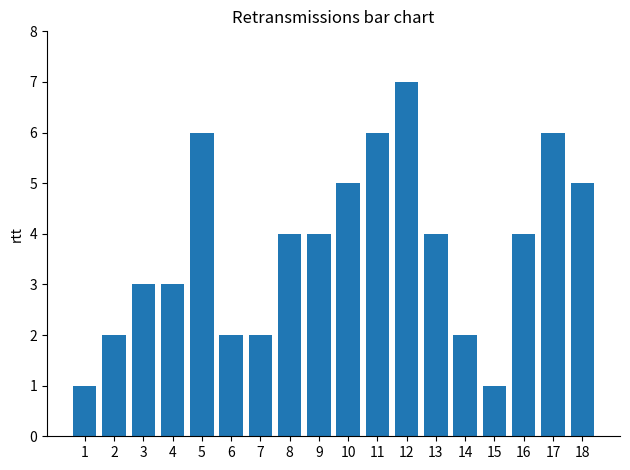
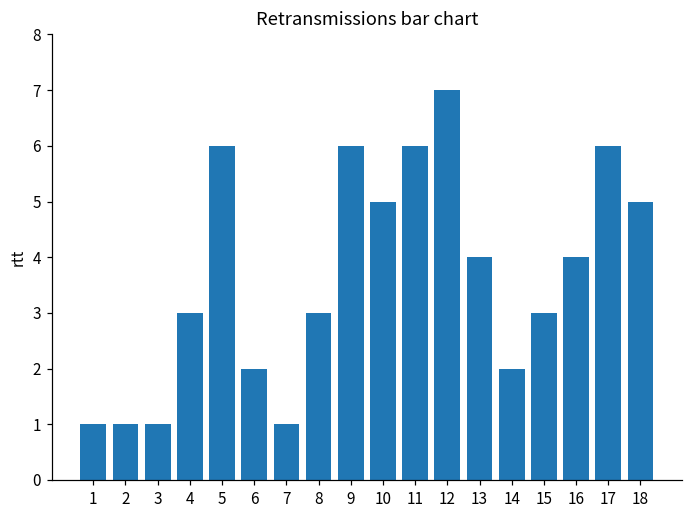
  {
    "1": 1,
-   "2": 2,
-   "3": 3,
+   "2": 1,
+   "3": 1,
    "4": 3,
    "5": 6,
    "6": 2,
-   "7": 2,
-   "8": 4,
-   "9": 4,
+   "7": 1,
+   "8": 3,
+   "9": 6,
    "10": 5,
    "11": 6,
    "12": 7,
    "13": 4,
    "14": 2,
-   "15": 1,
+   "15": 3,
    "16": 4,
    "17": 6,
    "18": 5
  }
